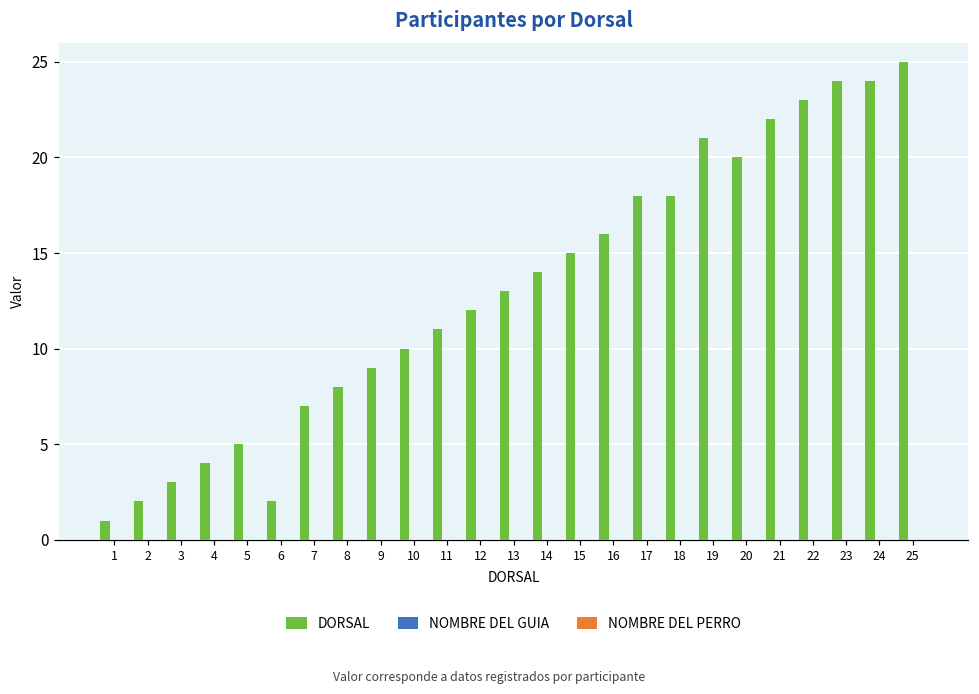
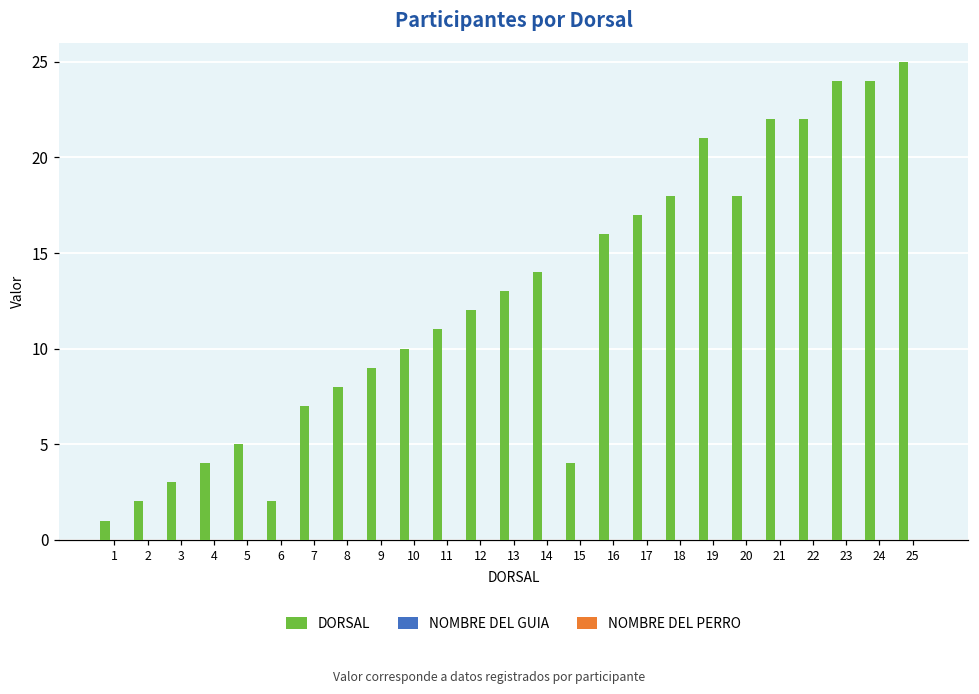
  {
    "DORSAL": {
      "1": 1,
      "2": 2,
      "3": 3,
      "4": 4,
      "5": 5,
      "6": 2,
      "7": 7,
      "8": 8,
      "9": 9,
      "10": 10,
      "11": 11,
      "12": 12,
      "13": 13,
      "14": 14,
-     "15": 15,
+     "15": 4,
      "16": 16,
-     "17": 18,
+     "17": 17,
      "18": 18,
      "19": 21,
-     "20": 20,
+     "20": 18,
      "21": 22,
-     "22": 23,
+     "22": 22,
      "23": 24,
      "24": 24,
      "25": 25
    },
    "NOMBRE DEL GUIA": {
      "1": 0,
      "2": 0,
      "3": 0,
      "4": 0,
      "5": 0,
      "6": 0,
      "7": 0,
      "8": 0,
      "9": 0,
      "10": 0,
      "11": 0,
      "12": 0,
      "13": 0,
      "14": 0,
      "15": 0,
      "16": 0,
      "17": 0,
      "18": 0,
      "19": 0,
      "20": 0,
      "21": 0,
      "22": 0,
      "23": 0,
      "24": 0,
      "25": 0
    },
    "NOMBRE DEL PERRO": {
      "1": 0,
      "2": 0,
      "3": 0,
      "4": 0,
      "5": 0,
      "6": 0,
      "7": 0,
      "8": 0,
      "9": 0,
      "10": 0,
      "11": 0,
      "12": 0,
      "13": 0,
      "14": 0,
      "15": 0,
      "16": 0,
      "17": 0,
      "18": 0,
      "19": 0,
      "20": 0,
      "21": 0,
      "22": 0,
      "23": 0,
      "24": 0,
      "25": 0
    }
  }
